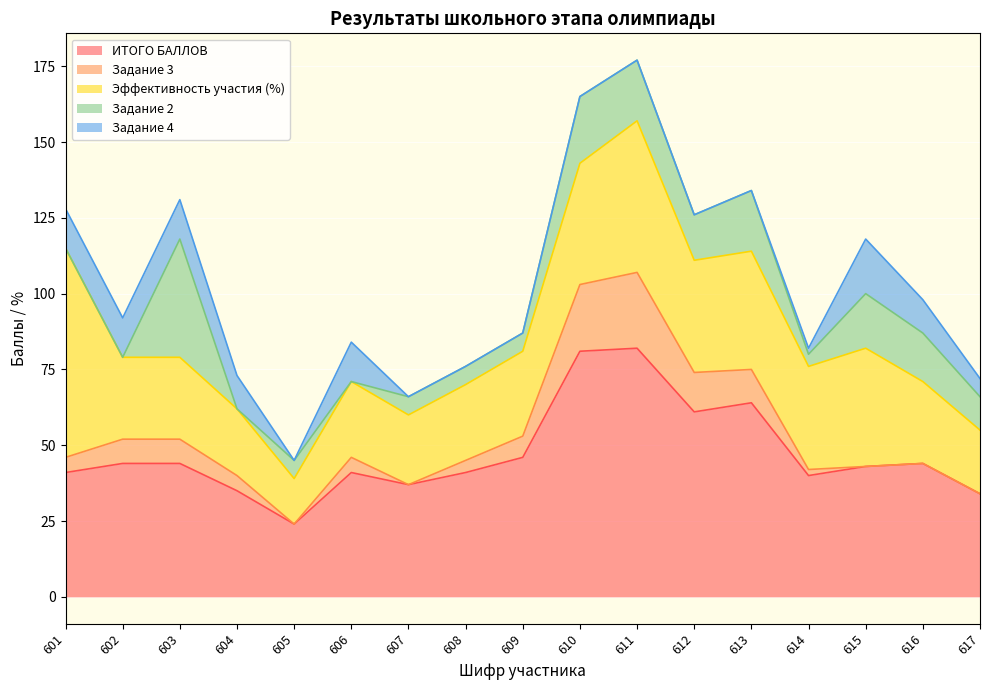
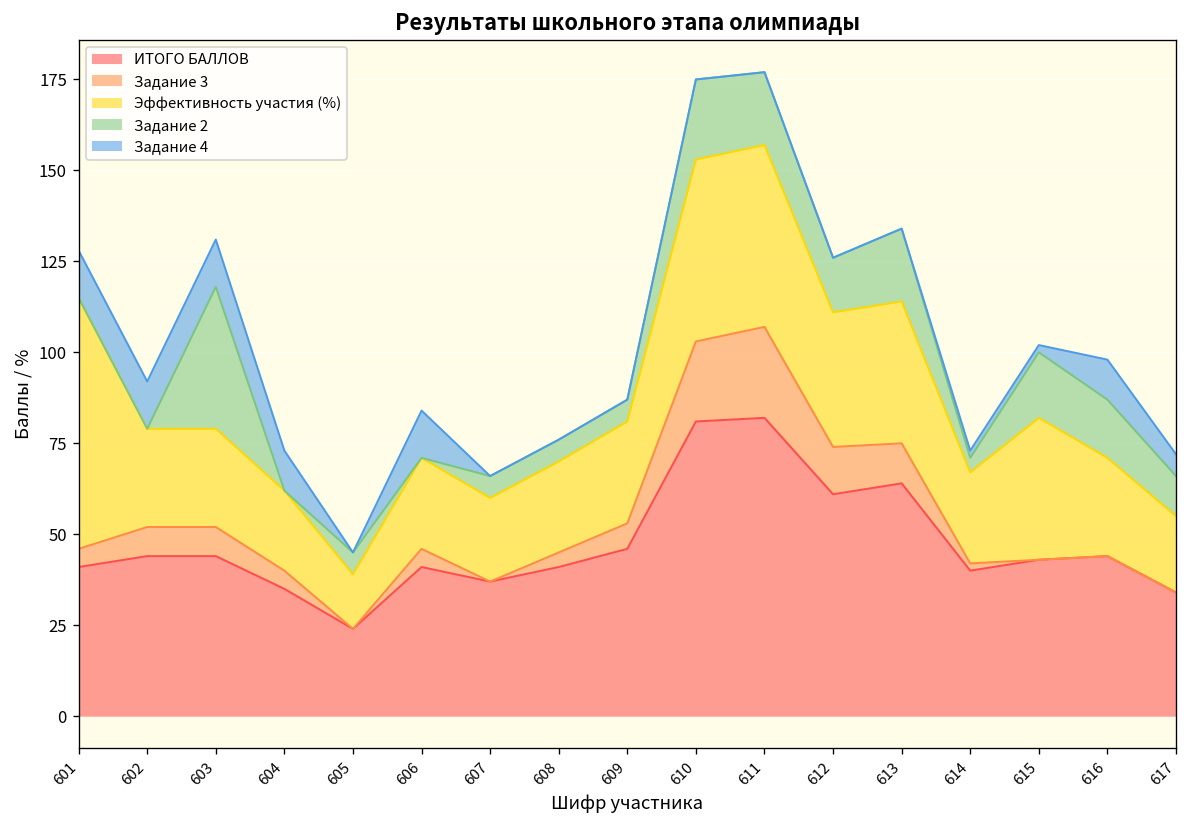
  {
    "Эффективность участия (%)": {
      "603": 27,
      "605": 15,
      "607": 23,
      "608": 25,
      "609": 28,
-     "610": 40,
+     "610": 50,
      "611": 50,
      "612": 37,
      "613": 39,
-     "614": 34,
+     "614": 25,
      "615": 39,
      "616": 27,
      "617": 21
    },
    "Задание 2": {
      "603": 39,
      "614": 4,
      "615": 18,
      "616": 16,
      "617": 11
    },
    "Задание 4": {
      "601": 13,
      "602": 13,
      "603": 13,
      "604": 11,
      "606": 13,
      "614": 2,
-     "615": 18,
+     "615": 2,
      "616": 11,
      "617": 6
    }
  }
